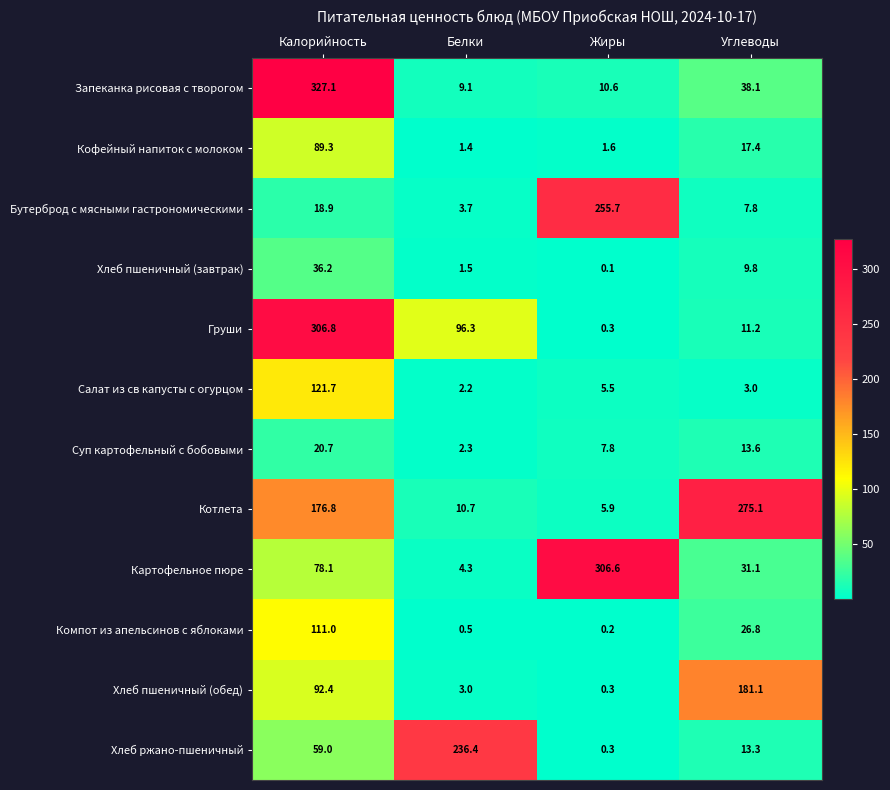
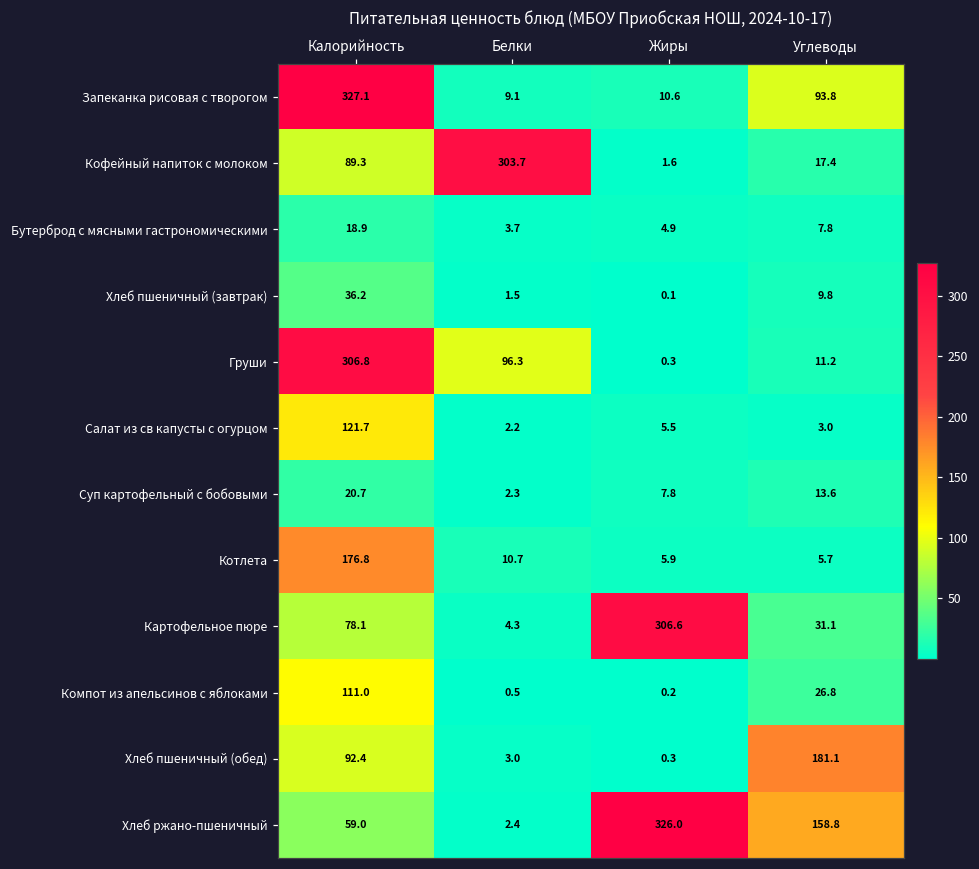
  {
    "Запеканка рисовая с творогом": {
      "Калорийность": 327.1,
      "Белки": 9.1,
      "Жиры": 10.6,
-     "Углеводы": 38.1
+     "Углеводы": 93.8
    },
    "Кофейный напиток с молоком": {
      "Калорийность": 89.3,
-     "Белки": 1.4,
+     "Белки": 303.7,
      "Жиры": 1.6,
      "Углеводы": 17.4
    },
    "Бутерброд с мясными гастрономическими": {
      "Калорийность": 18.9,
      "Белки": 3.7,
-     "Жиры": 255.7,
+     "Жиры": 4.9,
      "Углеводы": 7.8
    },
    "Хлеб пшеничный (завтрак)": {
      "Калорийность": 36.2,
      "Белки": 1.5,
      "Жиры": 0.1,
      "Углеводы": 9.8
    },
    "Груши": {
      "Калорийность": 306.8,
      "Белки": 96.3,
      "Жиры": 0.3,
      "Углеводы": 11.2
    },
    "Салат из св капусты с огурцом": {
      "Калорийность": 121.7,
      "Белки": 2.2,
      "Жиры": 5.5,
      "Углеводы": 3.0
    },
    "Суп картофельный с бобовыми": {
      "Калорийность": 20.7,
      "Белки": 2.3,
      "Жиры": 7.8,
      "Углеводы": 13.6
    },
    "Котлета": {
      "Калорийность": 176.8,
      "Белки": 10.7,
      "Жиры": 5.9,
-     "Углеводы": 275.1
+     "Углеводы": 5.7
    },
    "Картофельное пюре": {
      "Калорийность": 78.1,
      "Белки": 4.3,
      "Жиры": 306.6,
      "Углеводы": 31.1
    },
    "Компот из апельсинов с яблоками": {
      "Калорийность": 111.0,
      "Белки": 0.5,
      "Жиры": 0.2,
      "Углеводы": 26.8
    },
    "Хлеб пшеничный (обед)": {
      "Калорийность": 92.4,
      "Белки": 3.0,
      "Жиры": 0.3,
      "Углеводы": 181.1
    },
    "Хлеб ржано-пшеничный": {
      "Калорийность": 59.0,
-     "Белки": 236.4,
-     "Жиры": 0.3,
-     "Углеводы": 13.3
+     "Белки": 2.4,
+     "Жиры": 326.0,
+     "Углеводы": 158.8
    }
  }
